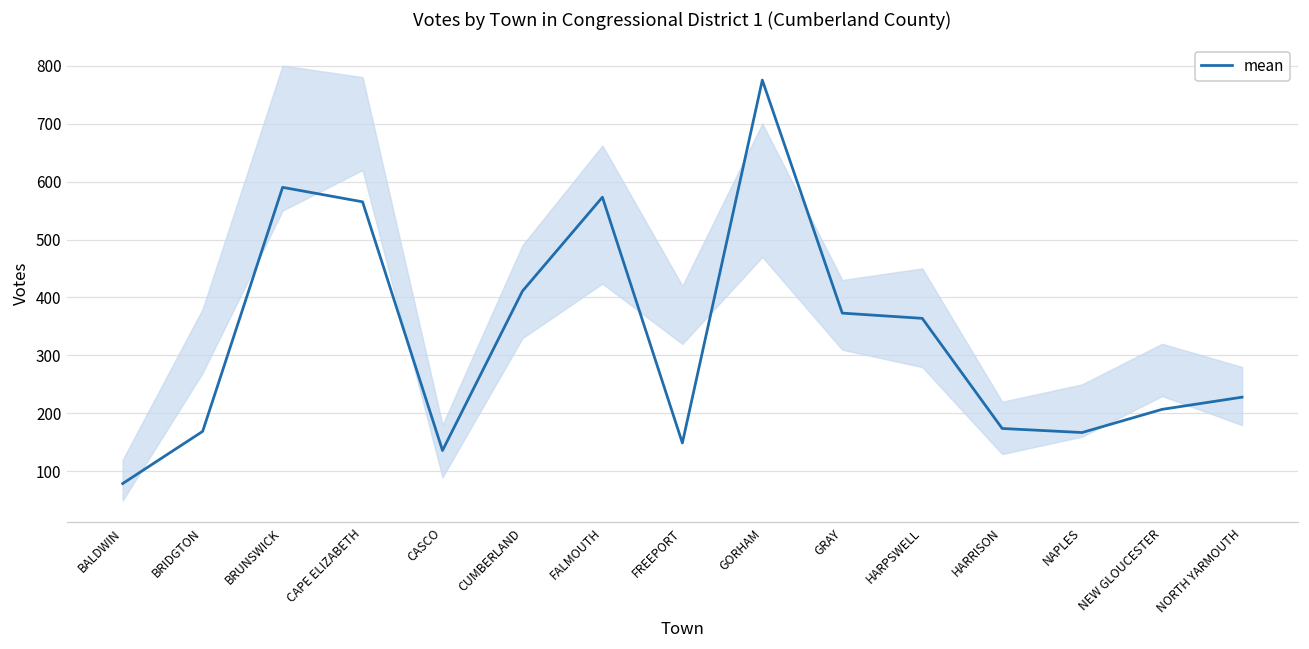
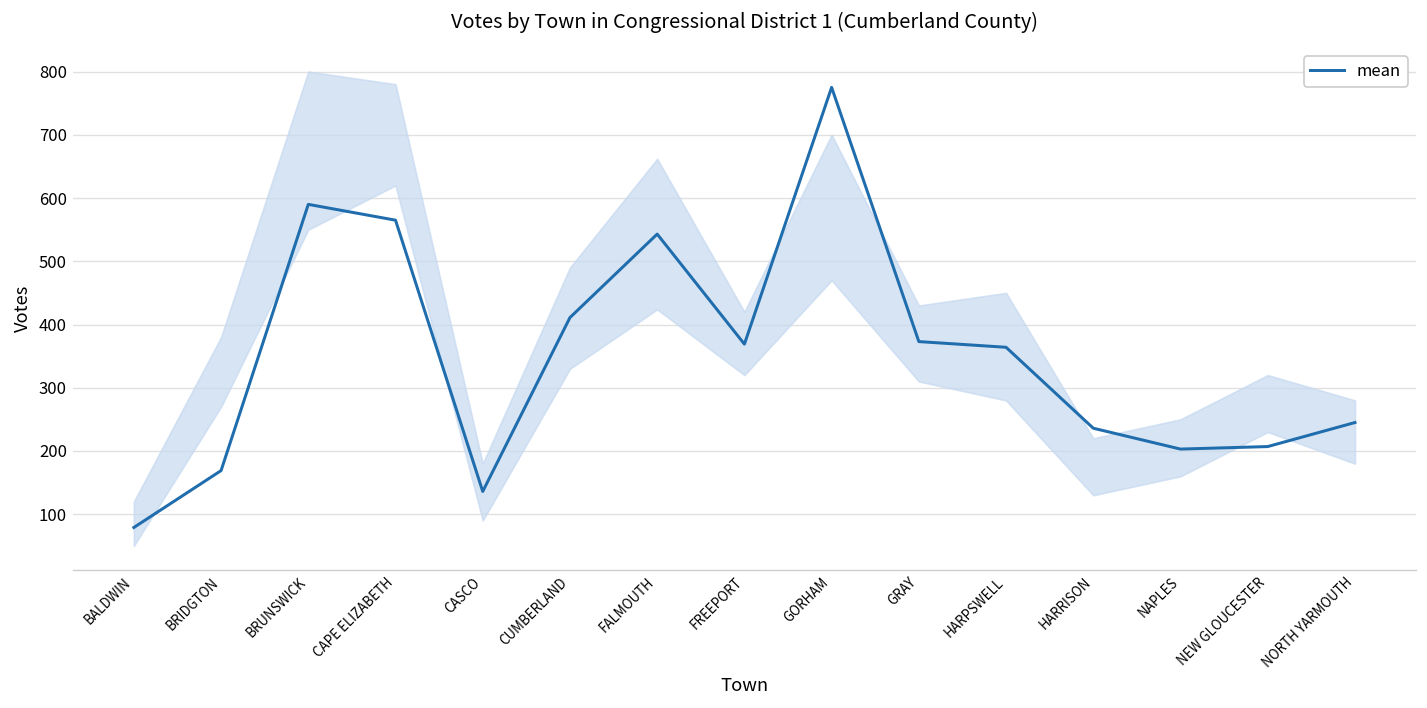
  {
    "mean": {
      "BALDWIN": 80,
      "BRIDGTON": 170,
      "BRUNSWICK": 590,
      "CAPE ELIZABETH": 570,
      "CASCO": 140,
      "CUMBERLAND": 410,
-     "FALMOUTH": 570,
-     "FREEPORT": 150,
+     "FALMOUTH": 540,
+     "FREEPORT": 370,
      "GORHAM": 780,
      "GRAY": 370,
      "HARPSWELL": 360,
-     "HARRISON": 170,
-     "NAPLES": 170,
+     "HARRISON": 240,
+     "NAPLES": 200,
      "NEW GLOUCESTER": 210,
-     "NORTH YARMOUTH": 230
+     "NORTH YARMOUTH": 250
    }
  }
